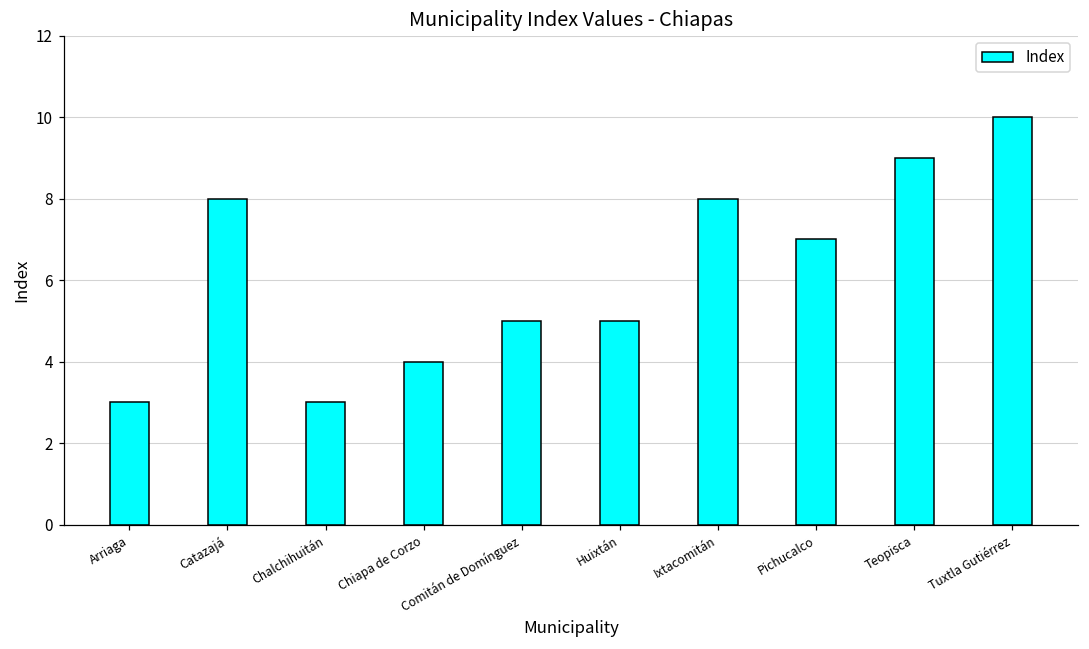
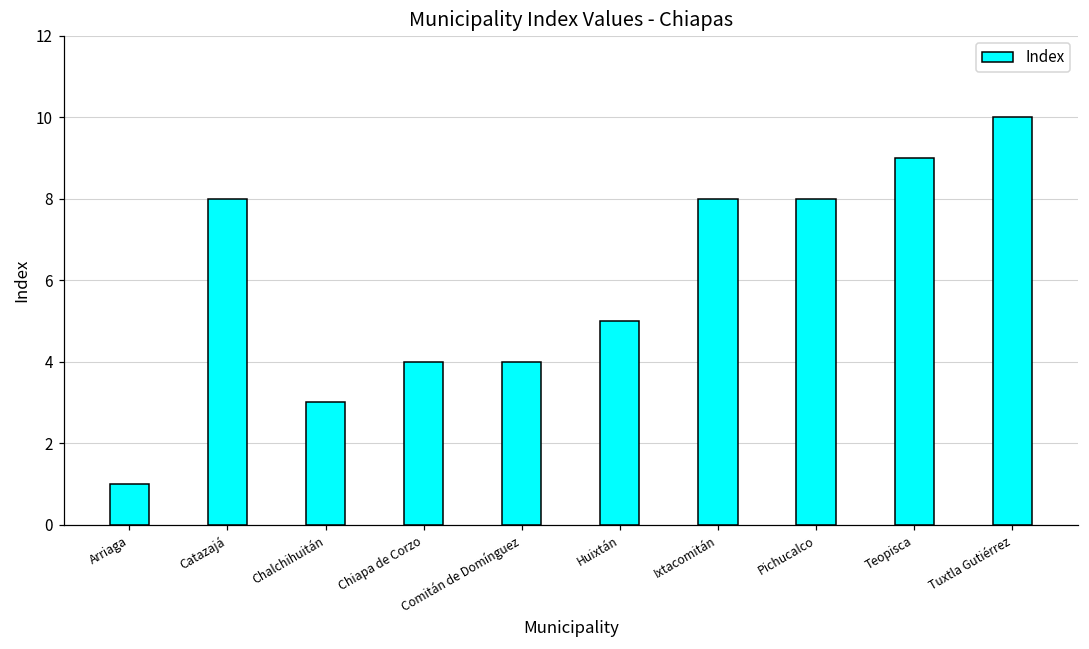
  {
-   "Arriaga": 3,
+   "Arriaga": 1,
    "Catazajá": 8,
    "Chalchihuitán": 3,
    "Chiapa de Corzo": 4,
-   "Comitán de Domínguez": 5,
+   "Comitán de Domínguez": 4,
    "Huixtán": 5,
    "Ixtacomitán": 8,
-   "Pichucalco": 7,
+   "Pichucalco": 8,
    "Teopisca": 9,
    "Tuxtla Gutiérrez": 10
  }
